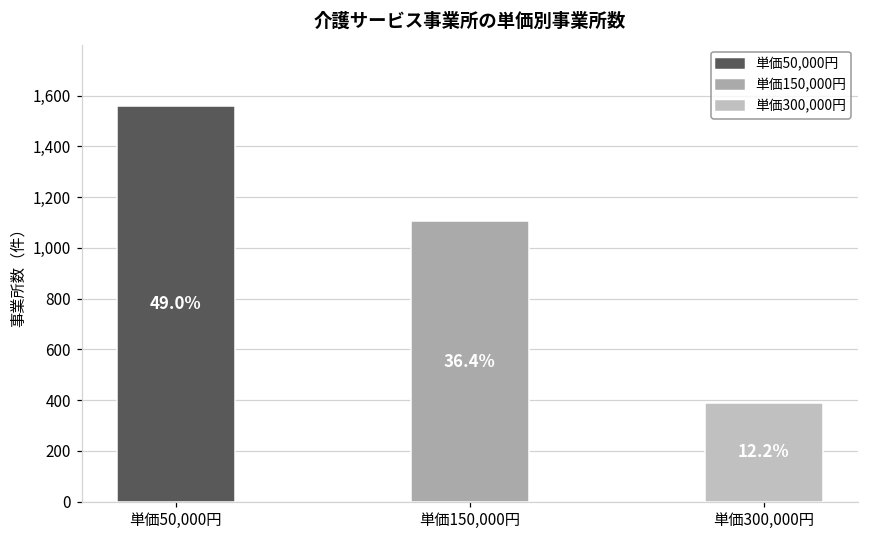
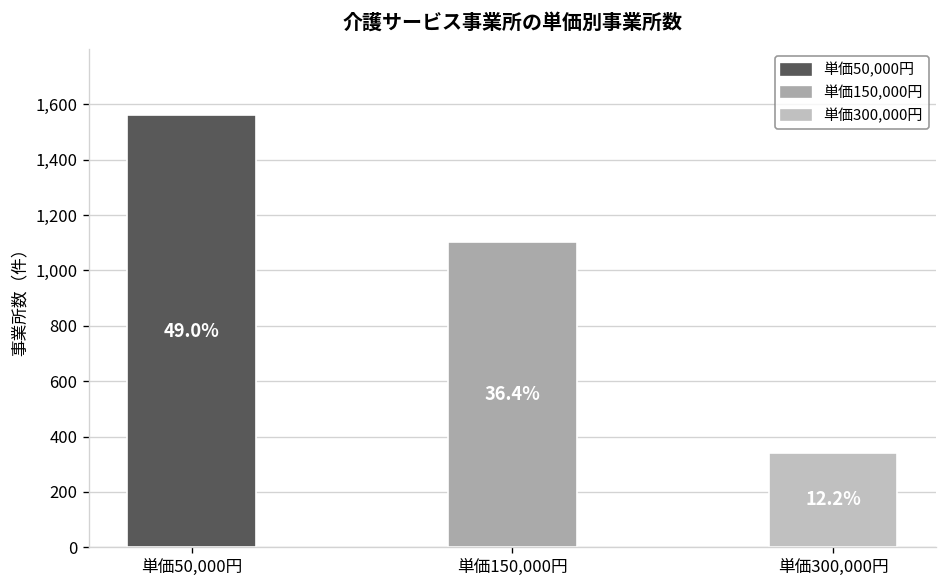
  {
-   "単価300,000円": 390
+   "単価300,000円": 340
  }
